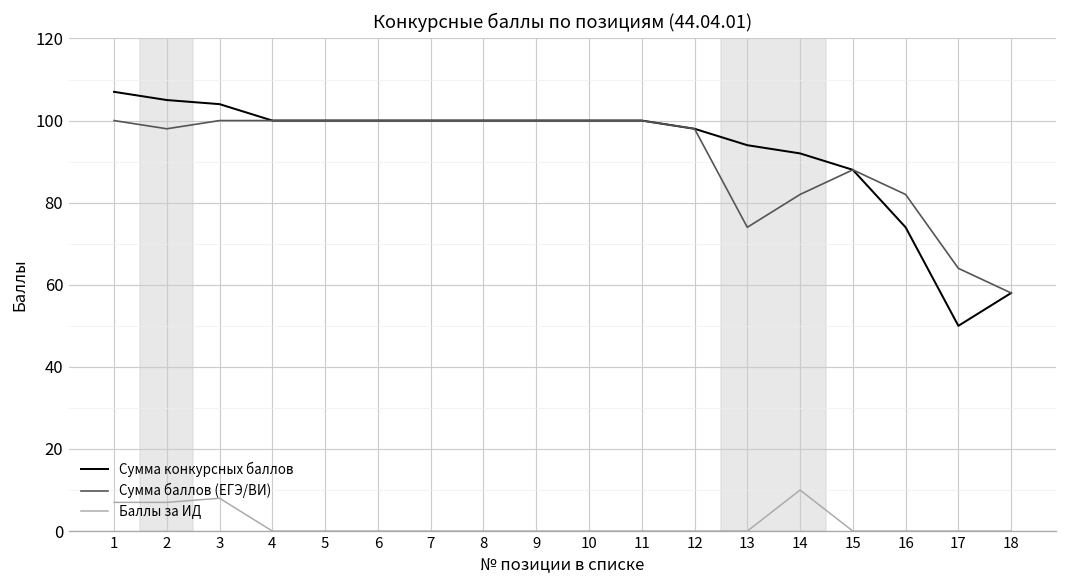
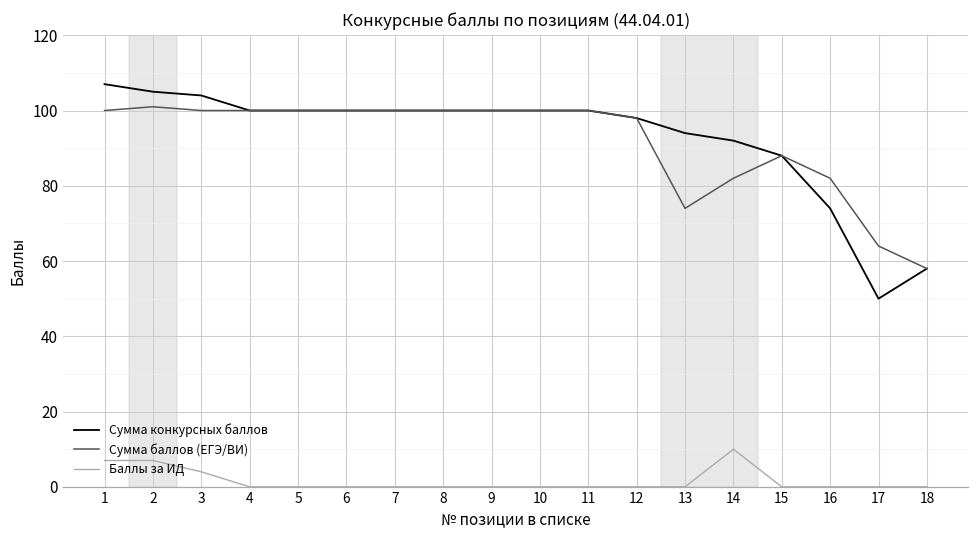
  {
    "Сумма конкурсных баллов": {
      "1": 107,
      "2": 105,
      "3": 104,
      "13": 94,
      "14": 92,
      "16": 74,
      "17": 50
    },
    "Сумма баллов (ЕГЭ/ВИ)": {
      "1": 100,
-     "2": 98,
+     "2": 101,
      "3": 100,
      "13": 74,
      "14": 82,
      "16": 82,
      "17": 64
    },
    "Баллы за ИД": {
      "1": 7,
      "2": 7,
-     "3": 8,
+     "3": 4,
      "4": 0,
      "5": 0,
      "6": 0,
      "7": 0,
      "8": 0,
      "9": 0,
      "10": 0,
      "11": 0,
      "12": 0,
      "13": 0,
      "14": 10,
      "15": 0,
      "16": 0,
      "17": 0,
      "18": 0
    }
  }
